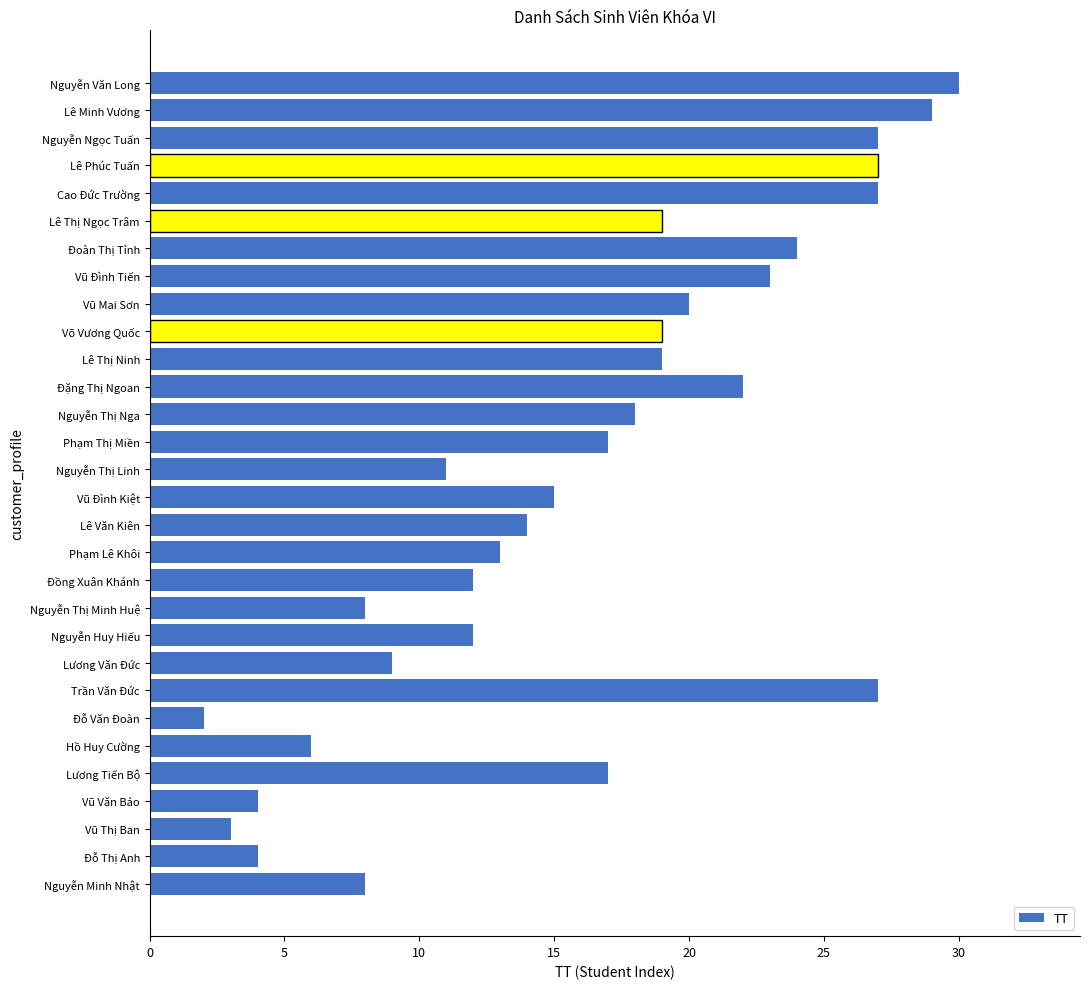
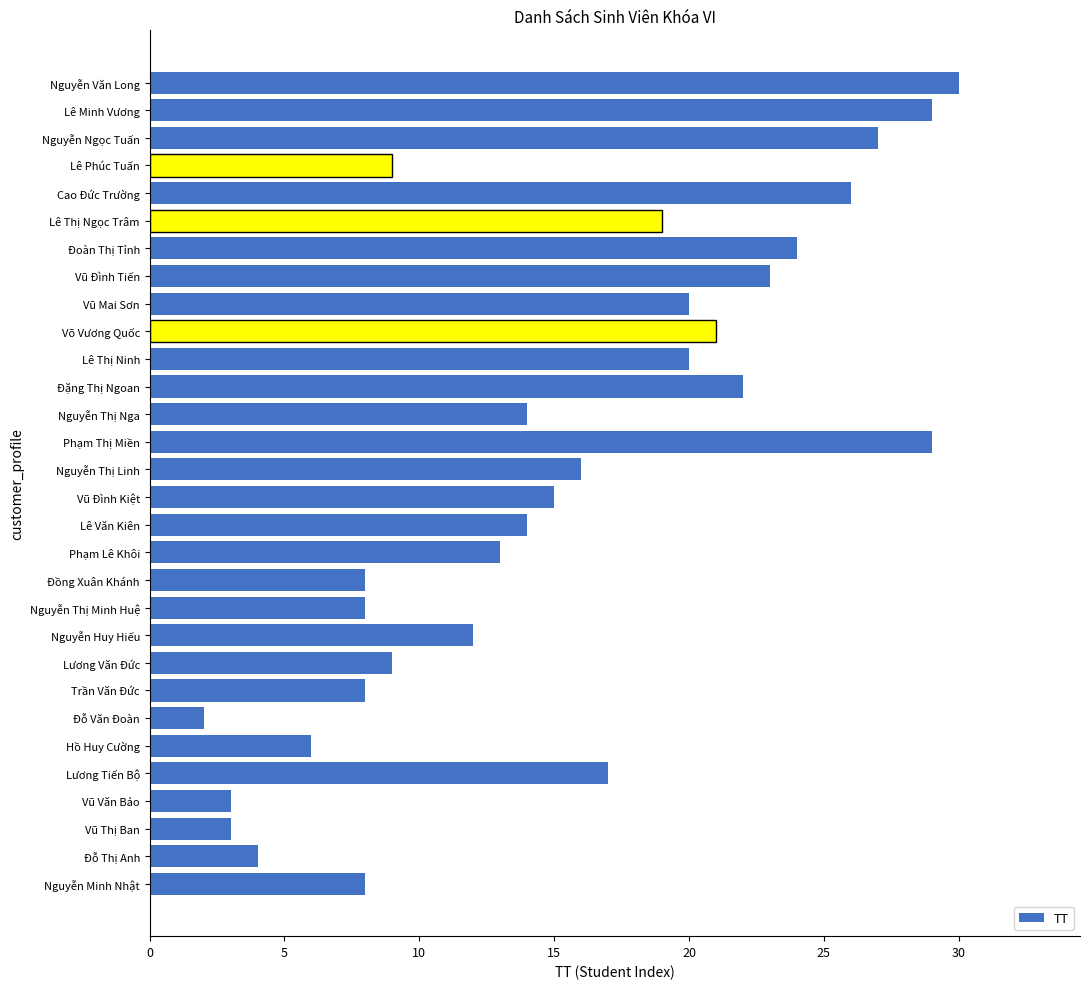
  {
    "Nguyễn Văn Long": 30,
    "Lê Minh Vương": 29,
    "Nguyễn Ngọc Tuấn": 27,
-   "Lê Phúc Tuấn": 27,
-   "Cao Đức Trường": 27,
+   "Lê Phúc Tuấn": 9,
+   "Cao Đức Trường": 26,
    "Lê Thị Ngọc Trâm": 19,
    "Đoàn Thị Tỉnh": 24,
    "Vũ Đình Tiến": 23,
    "Vũ Mai Sơn": 20,
-   "Võ Vương Quốc": 19,
-   "Lê Thị Ninh": 19,
+   "Võ Vương Quốc": 21,
+   "Lê Thị Ninh": 20,
    "Đặng Thị Ngoan": 22,
-   "Nguyễn Thị Nga": 18,
-   "Phạm Thị Miền": 17,
-   "Nguyễn Thị Linh": 11,
+   "Nguyễn Thị Nga": 14,
+   "Phạm Thị Miền": 29,
+   "Nguyễn Thị Linh": 16,
    "Vũ Đình Kiệt": 15,
    "Lê Văn Kiên": 14,
    "Phạm Lê Khôi": 13,
-   "Đồng Xuân Khánh": 12,
+   "Đồng Xuân Khánh": 8,
    "Nguyễn Thị Minh Huệ": 8,
    "Nguyễn Huy Hiếu": 12,
    "Lương Văn Đức": 9,
-   "Trần Văn Đức": 27,
+   "Trần Văn Đức": 8,
    "Đỗ Văn Đoàn": 2,
    "Hồ Huy Cường": 6,
    "Lương Tiến Bộ": 17,
-   "Vũ Văn Bảo": 4,
+   "Vũ Văn Bảo": 3,
    "Vũ Thị Ban": 3,
    "Đỗ Thị Anh": 4,
    "Nguyễn Minh Nhật": 8
  }
